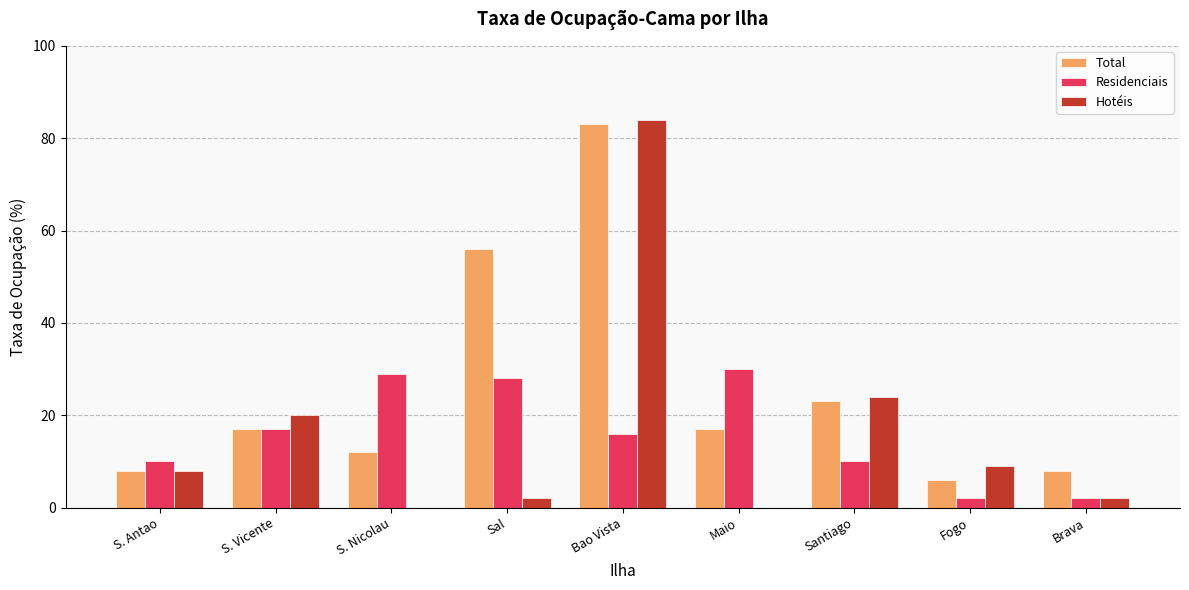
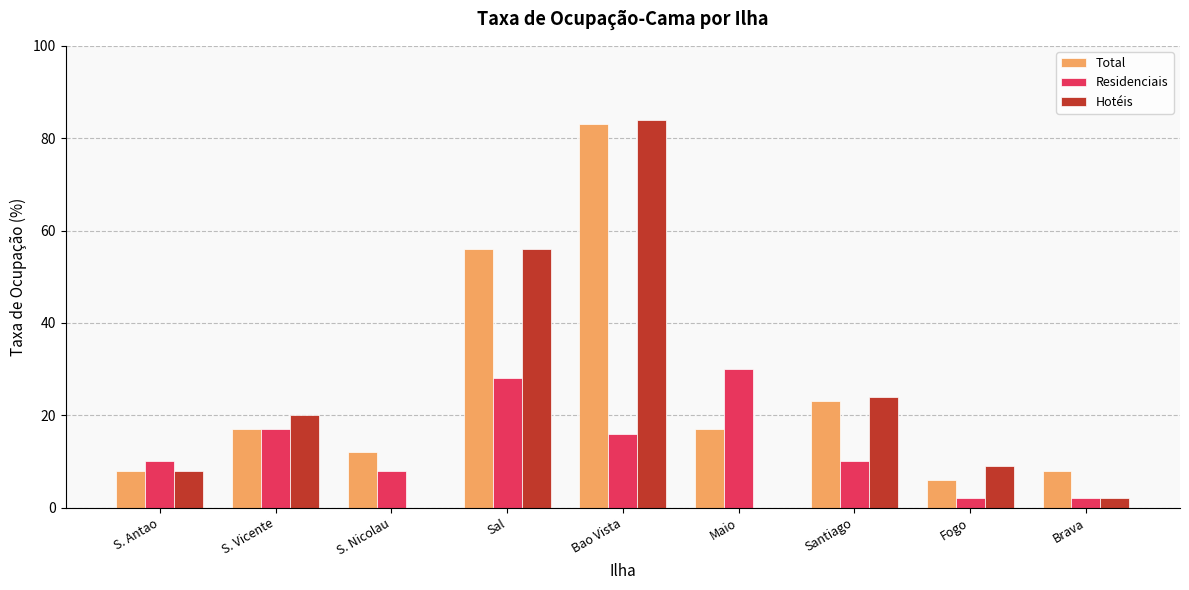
  {
    "Total": {
      "S. Antao": 8,
      "S. Vicente": 17,
      "S. Nicolau": 12,
      "Sal": 56,
      "Bao Vista": 83,
      "Maio": 17,
      "Santiago": 23,
      "Fogo": 6,
      "Brava": 8
    },
    "Residenciais": {
      "S. Antao": 10,
      "S. Vicente": 17,
-     "S. Nicolau": 29,
+     "S. Nicolau": 8,
      "Sal": 28,
      "Bao Vista": 16,
      "Maio": 30,
      "Santiago": 10,
      "Fogo": 2,
      "Brava": 2
    },
    "Hotéis": {
      "S. Antao": 8,
      "S. Vicente": 20,
      "S. Nicolau": 0,
-     "Sal": 2,
+     "Sal": 56,
      "Bao Vista": 84,
      "Maio": 0,
      "Santiago": 24,
      "Fogo": 9,
      "Brava": 2
    }
  }
